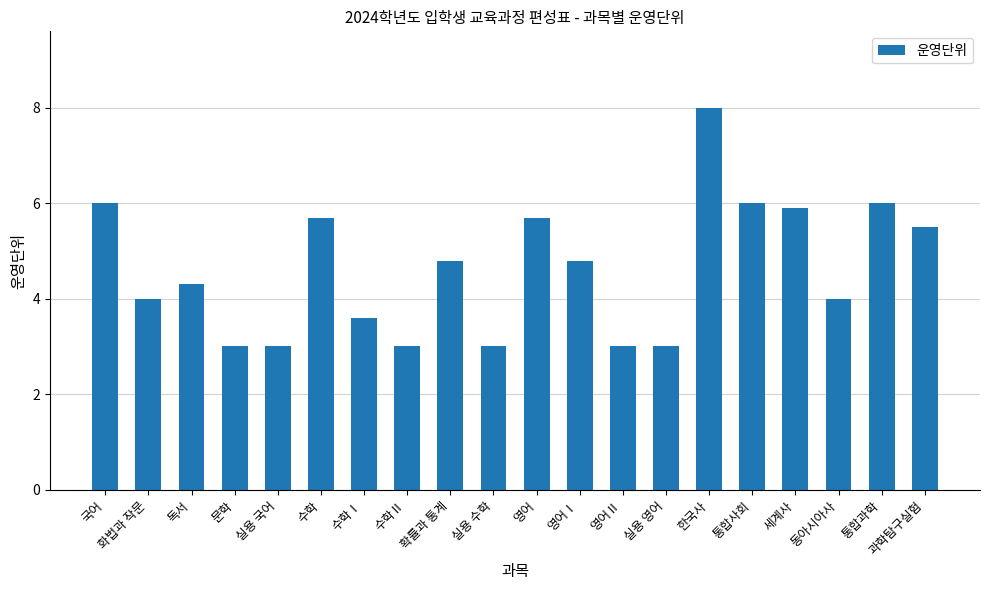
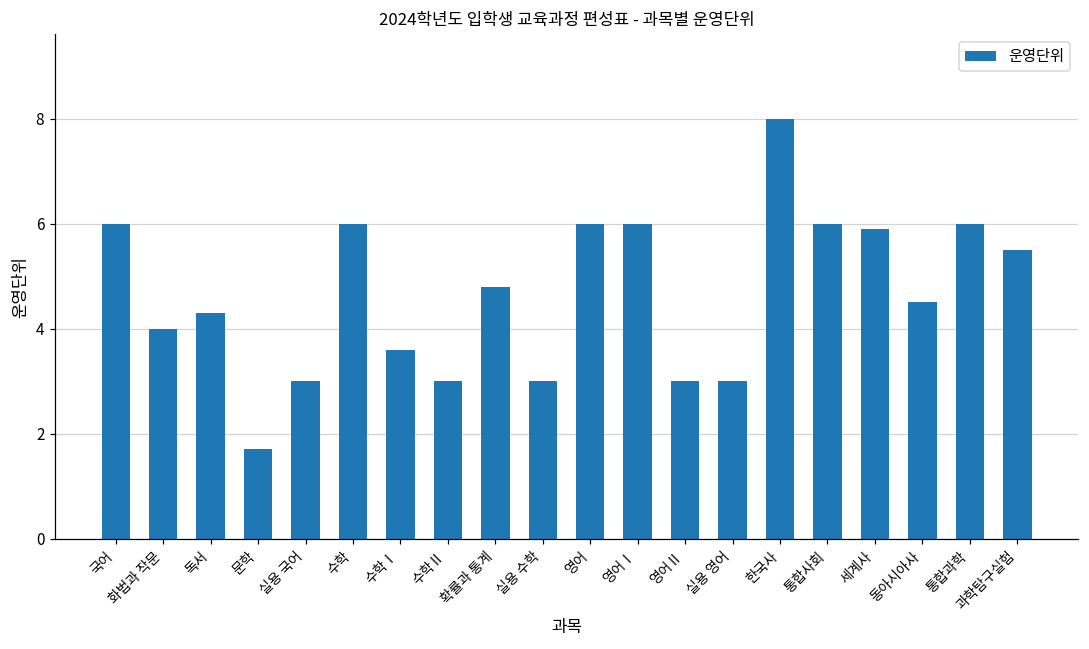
  {
    "국어": 6.0,
    "화법과 작문": 4.0,
    "독서": 4.3,
-   "문학": 3.0,
+   "문학": 1.7,
    "실용 국어": 3.0,
-   "수학": 5.7,
+   "수학": 6.0,
    "수학Ⅰ": 3.6,
    "수학Ⅱ": 3.0,
    "확률과 통계": 4.8,
    "실용 수학": 3.0,
-   "영어": 5.7,
-   "영어Ⅰ": 4.8,
+   "영어": 6.0,
+   "영어Ⅰ": 6.0,
    "영어Ⅱ": 3.0,
    "실용 영어": 3.0,
    "한국사": 8.0,
    "통합사회": 6.0,
    "세계사": 5.9,
-   "동아시아사": 4.0,
+   "동아시아사": 4.5,
    "통합과학": 6.0,
    "과학탐구실험": 5.5
  }
